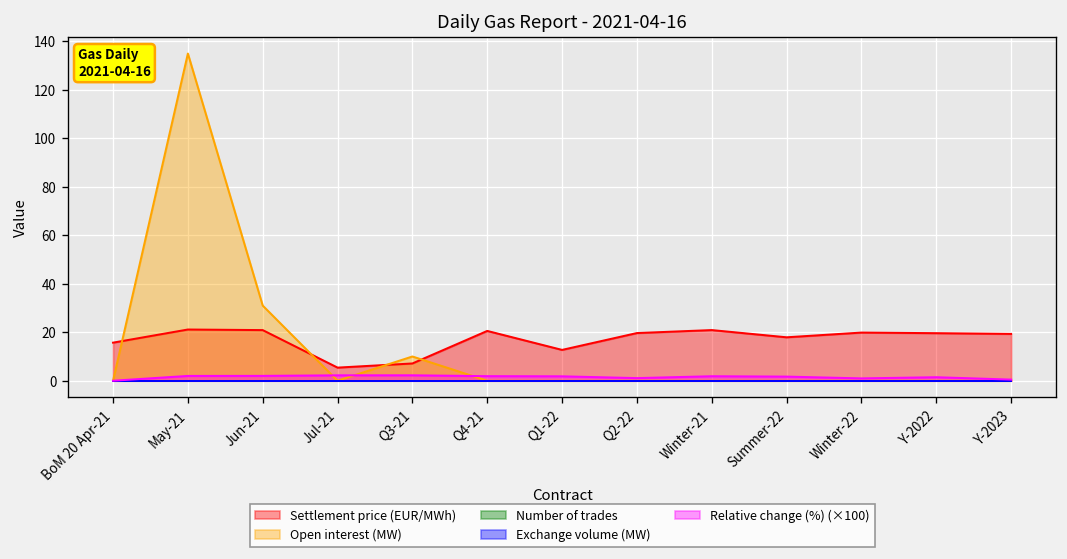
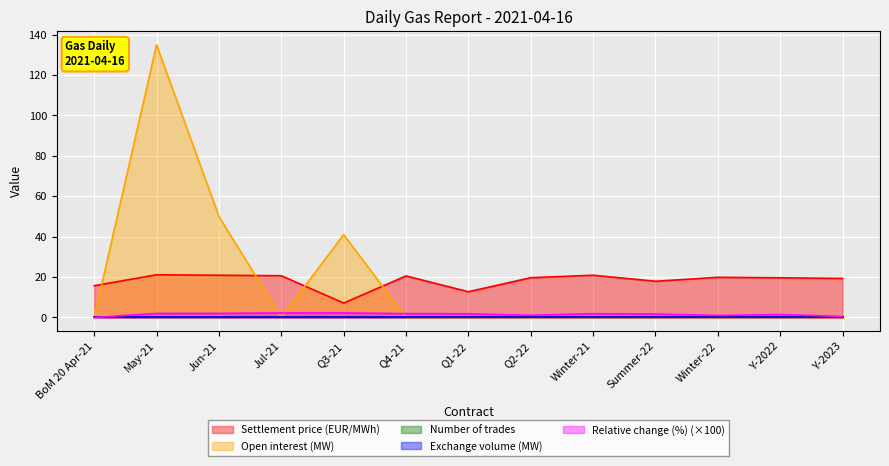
  {
    "Settlement price (EUR/MWh)": {
      "BoM 20 Apr-21": 16,
      "May-21": 21,
      "Jun-21": 21,
-     "Jul-21": 5,
+     "Jul-21": 21,
      "Q3-21": 7,
      "Q4-21": 21,
      "Q1-22": 13,
      "Q2-22": 20,
      "Winter-21": 21,
      "Summer-22": 18,
      "Winter-22": 20,
      "Y-2022": 20,
      "Y-2023": 19
    },
    "Open interest (MW)": {
      "May-21": 135,
-     "Jun-21": 31,
-     "Q3-21": 10
+     "Jun-21": 50,
+     "Q3-21": 41
    },
    "Exchange volume (MW)": {
      "May-21": 0,
      "Jun-21": 0,
      "Q3-21": 0
    },
    "Relative change (%) (×100)": {
      "May-21": 2,
      "Jun-21": 2,
      "Jul-21": 2,
      "Q3-21": 2,
      "Q4-21": 2,
      "Q1-22": 2,
      "Winter-21": 2,
      "Summer-22": 2,
      "Y-2022": 1
    }
  }
